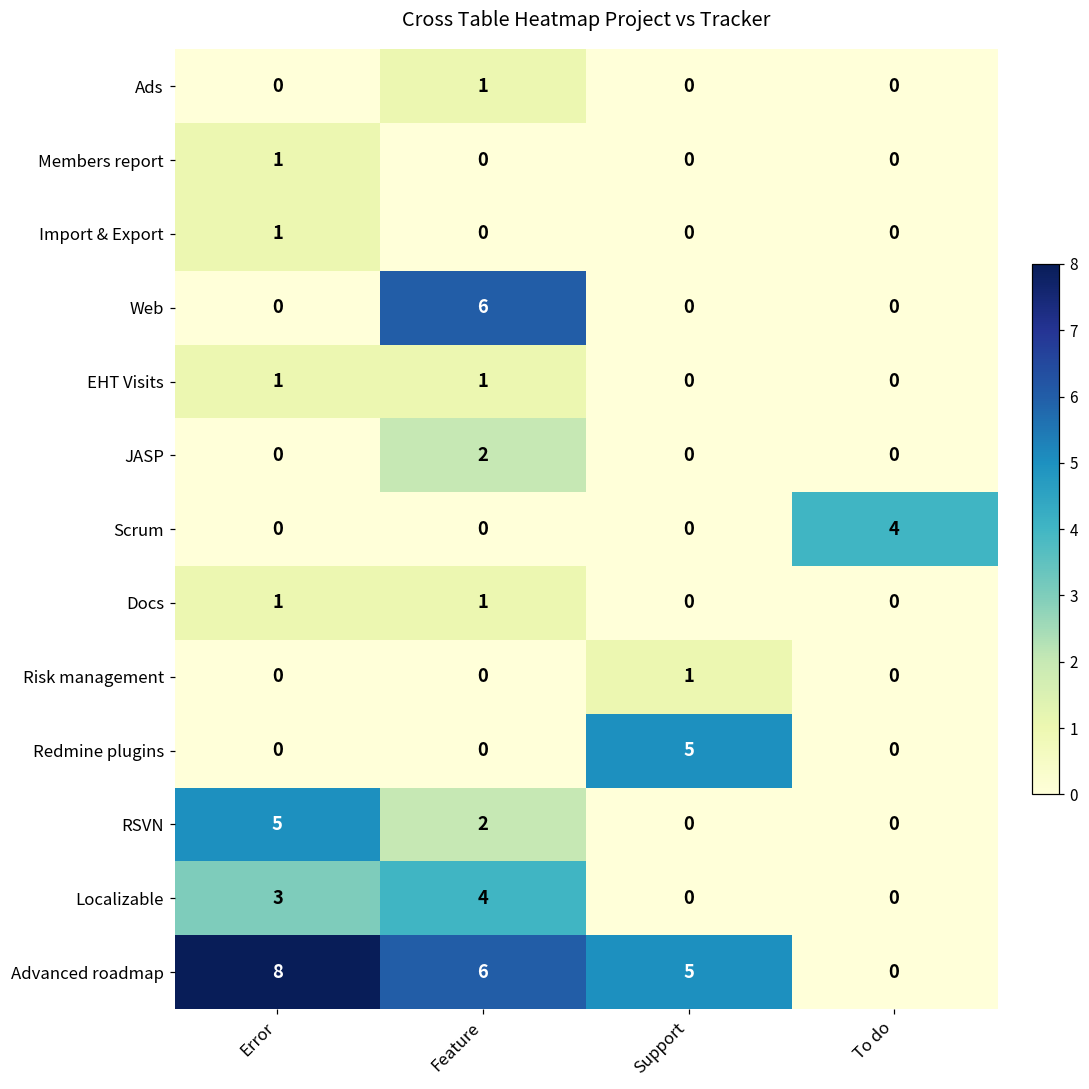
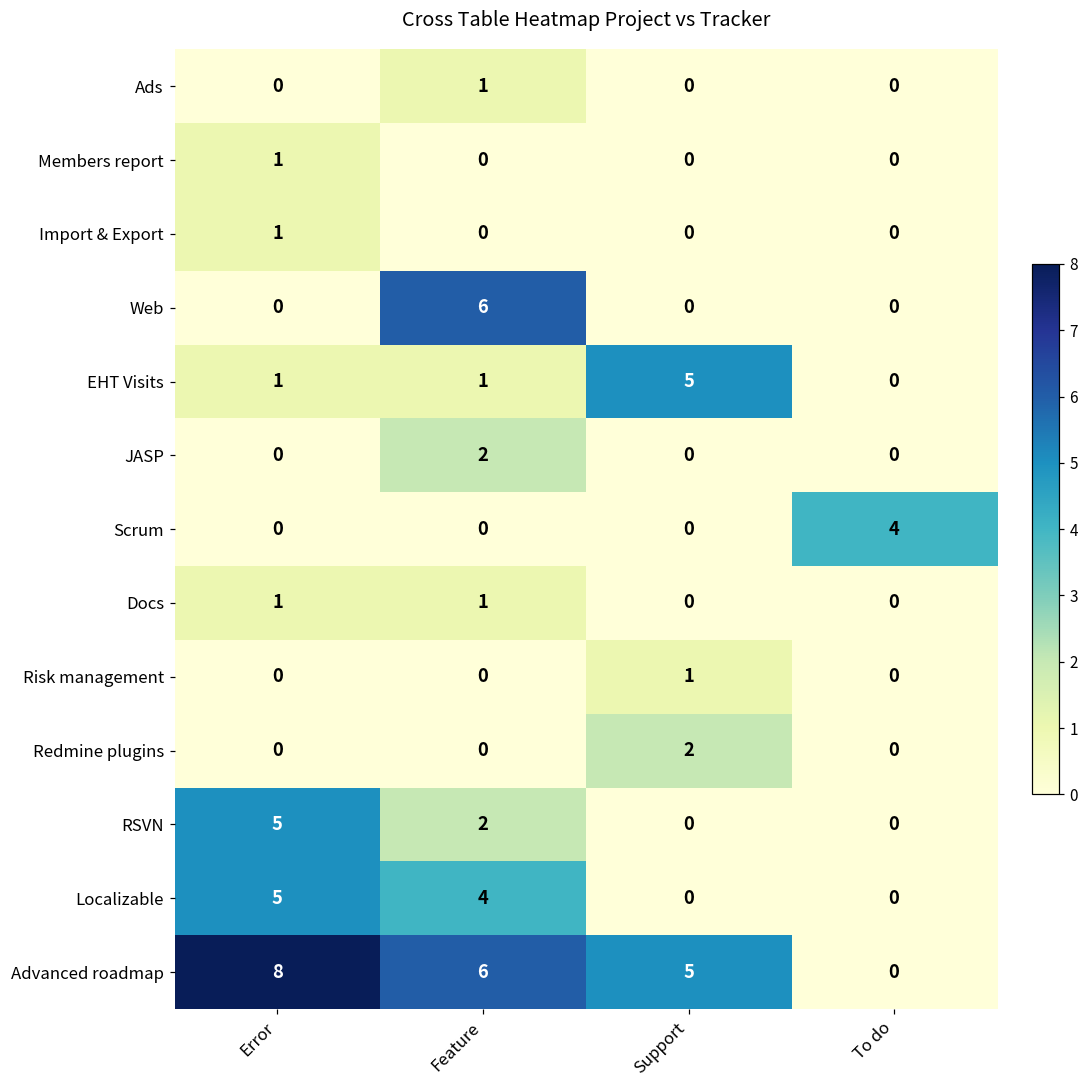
  {
    "Ads": {
      "Error": 0,
      "Feature": 1,
      "Support": 0,
      "To do": 0
    },
    "Members report": {
      "Error": 1,
      "Feature": 0,
      "Support": 0,
      "To do": 0
    },
    "Import & Export": {
      "Error": 1,
      "Feature": 0,
      "Support": 0,
      "To do": 0
    },
    "Web": {
      "Error": 0,
      "Feature": 6,
      "Support": 0,
      "To do": 0
    },
    "EHT Visits": {
      "Error": 1,
      "Feature": 1,
-     "Support": 0,
+     "Support": 5,
      "To do": 0
    },
    "JASP": {
      "Error": 0,
      "Feature": 2,
      "Support": 0,
      "To do": 0
    },
    "Scrum": {
      "Error": 0,
      "Feature": 0,
      "Support": 0,
      "To do": 4
    },
    "Docs": {
      "Error": 1,
      "Feature": 1,
      "Support": 0,
      "To do": 0
    },
    "Risk management": {
      "Error": 0,
      "Feature": 0,
      "Support": 1,
      "To do": 0
    },
    "Redmine plugins": {
      "Error": 0,
      "Feature": 0,
-     "Support": 5,
+     "Support": 2,
      "To do": 0
    },
    "RSVN": {
      "Error": 5,
      "Feature": 2,
      "Support": 0,
      "To do": 0
    },
    "Localizable": {
-     "Error": 3,
+     "Error": 5,
      "Feature": 4,
      "Support": 0,
      "To do": 0
    },
    "Advanced roadmap": {
      "Error": 8,
      "Feature": 6,
      "Support": 5,
      "To do": 0
    }
  }
